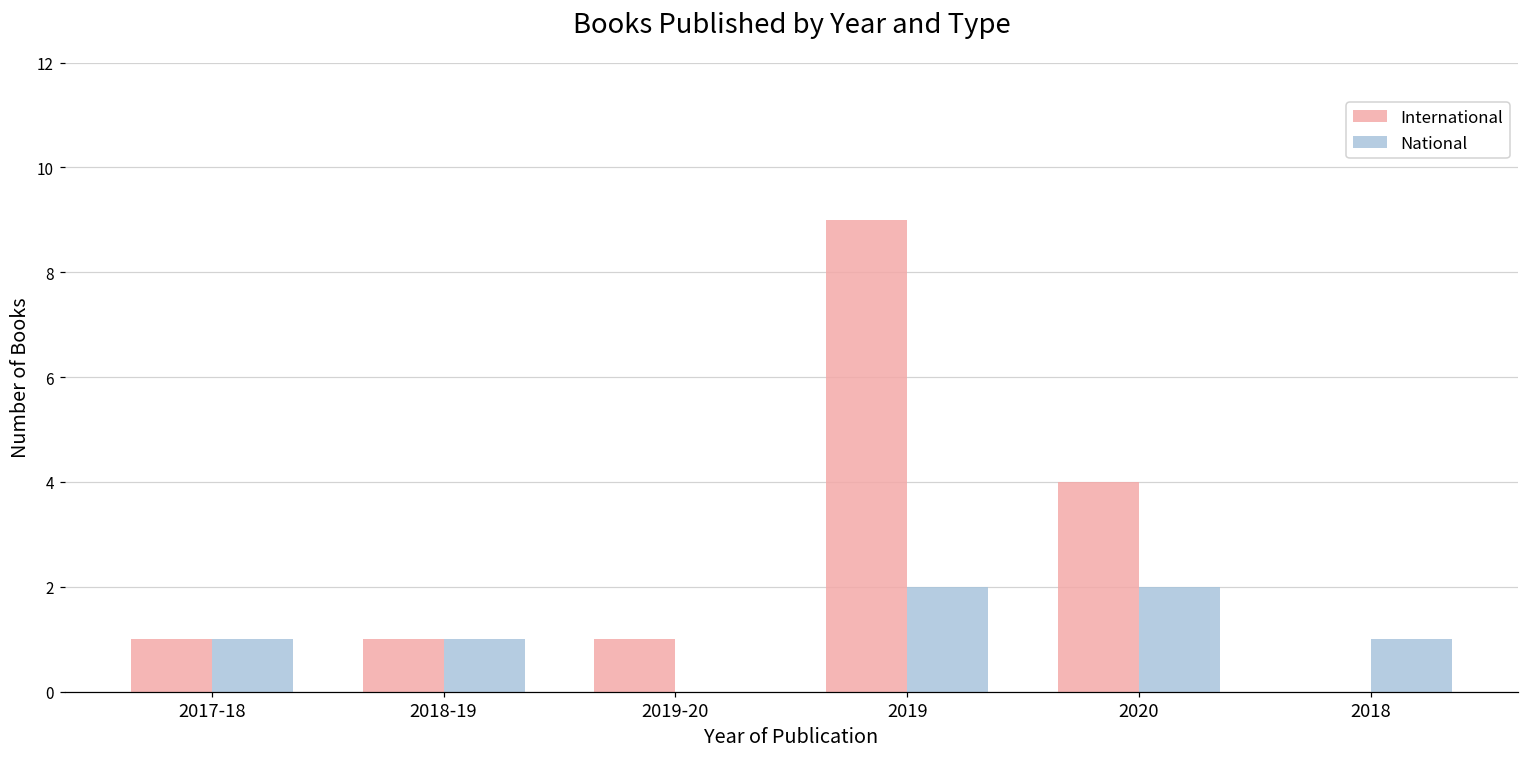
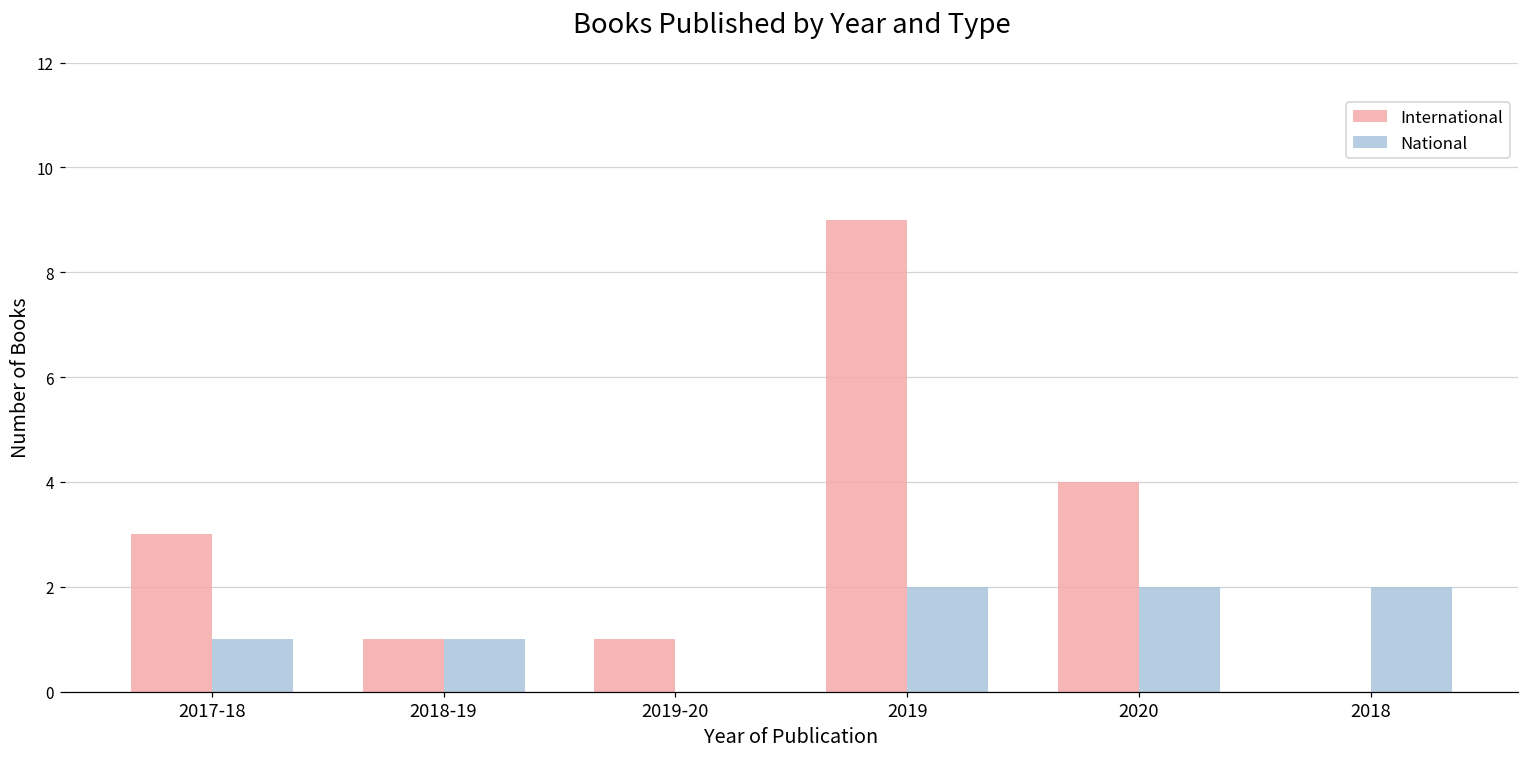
  {
    "International": {
-     "2017-18": 1,
+     "2017-18": 3,
      "2018-19": 1,
      "2019-20": 1,
      "2019": 9,
      "2020": 4,
      "2018": 0
    },
    "National": {
      "2017-18": 1,
      "2018-19": 1,
      "2019-20": 0,
      "2019": 2,
      "2020": 2,
-     "2018": 1
+     "2018": 2
    }
  }
